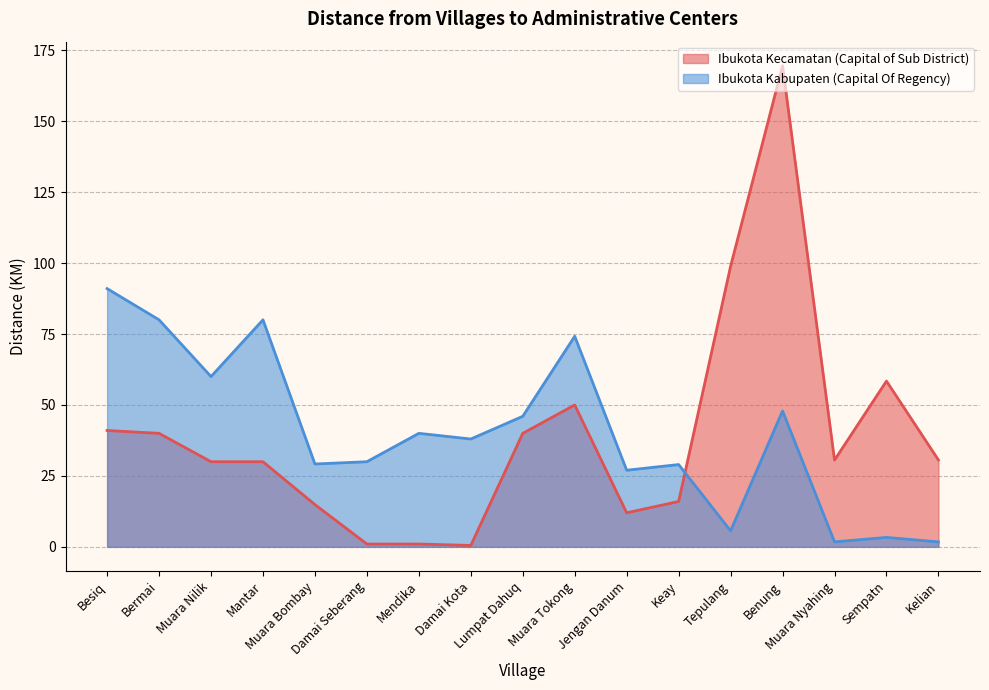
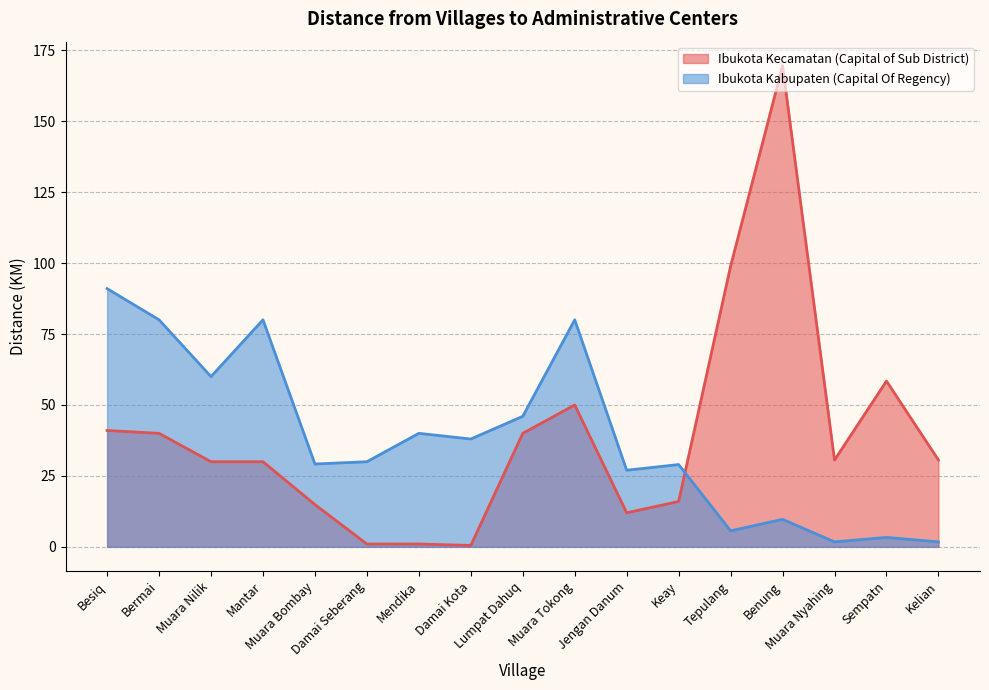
  {
    "Ibukota Kecamatan (Capital of Sub District)": {
      "Besiq": 41,
      "Bermai": 40,
      "Muara Nilik": 30,
      "Mantar": 30,
      "Muara Bombay": 15,
      "Damai Seberang": 1,
      "Mendika": 1,
      "Damai Kota": 1,
      "Lumpat Dahuq": 40,
      "Muara Tokong": 50,
      "Jengan Danum": 12,
      "Keay": 16,
      "Tepulang": 99,
      "Muara Nyahing": 31,
      "Sempatn": 58,
      "Kelian": 31
    },
    "Ibukota Kabupaten (Capital Of Regency)": {
      "Besiq": 91,
      "Bermai": 80,
      "Muara Nilik": 60,
      "Mantar": 80,
      "Muara Bombay": 29,
      "Damai Seberang": 30,
      "Mendika": 40,
      "Damai Kota": 38,
      "Lumpat Dahuq": 46,
-     "Muara Tokong": 74,
+     "Muara Tokong": 80,
      "Jengan Danum": 27,
      "Keay": 29,
      "Tepulang": 6,
-     "Benung": 48,
+     "Benung": 10,
      "Muara Nyahing": 2,
      "Sempatn": 3,
      "Kelian": 2
    }
  }
